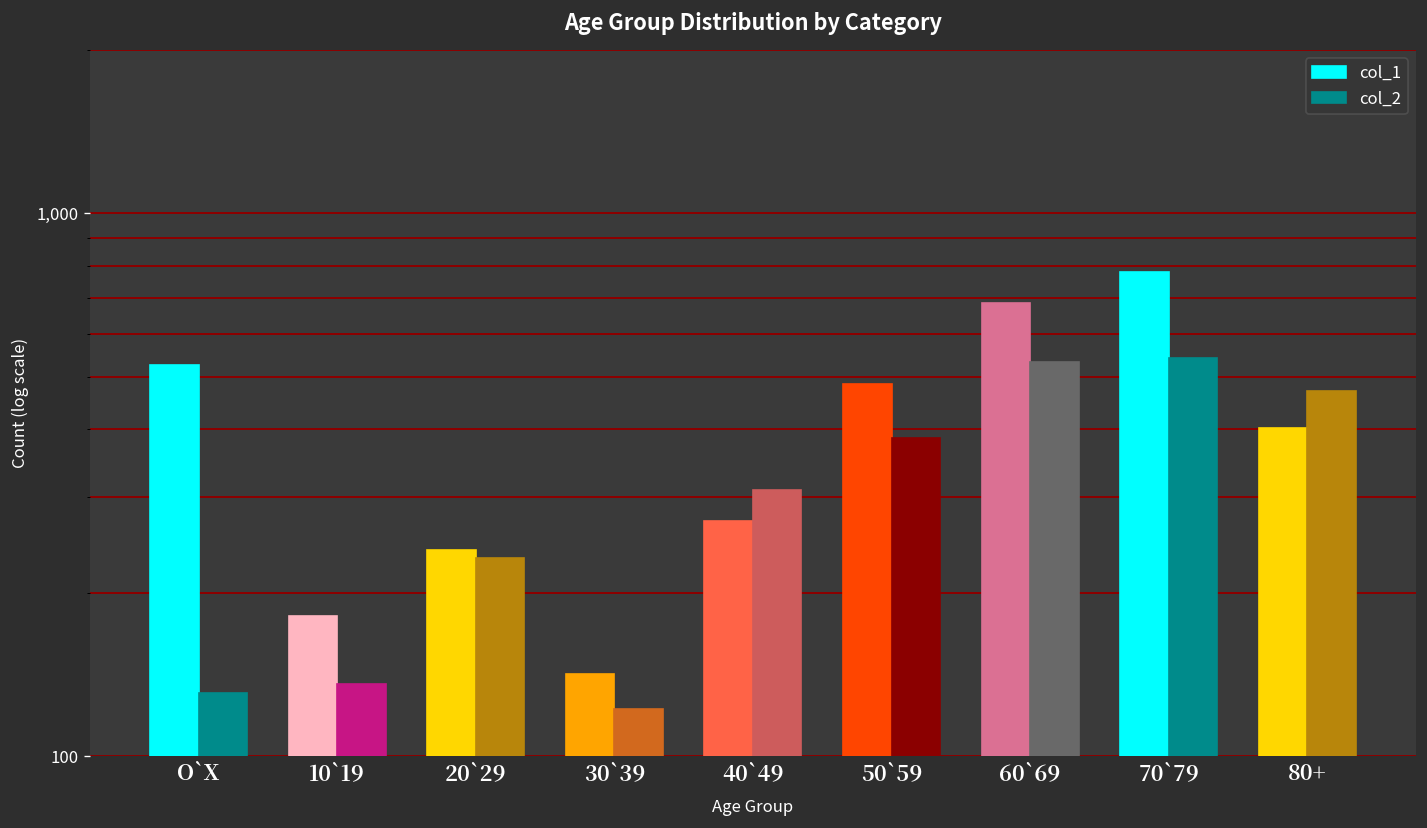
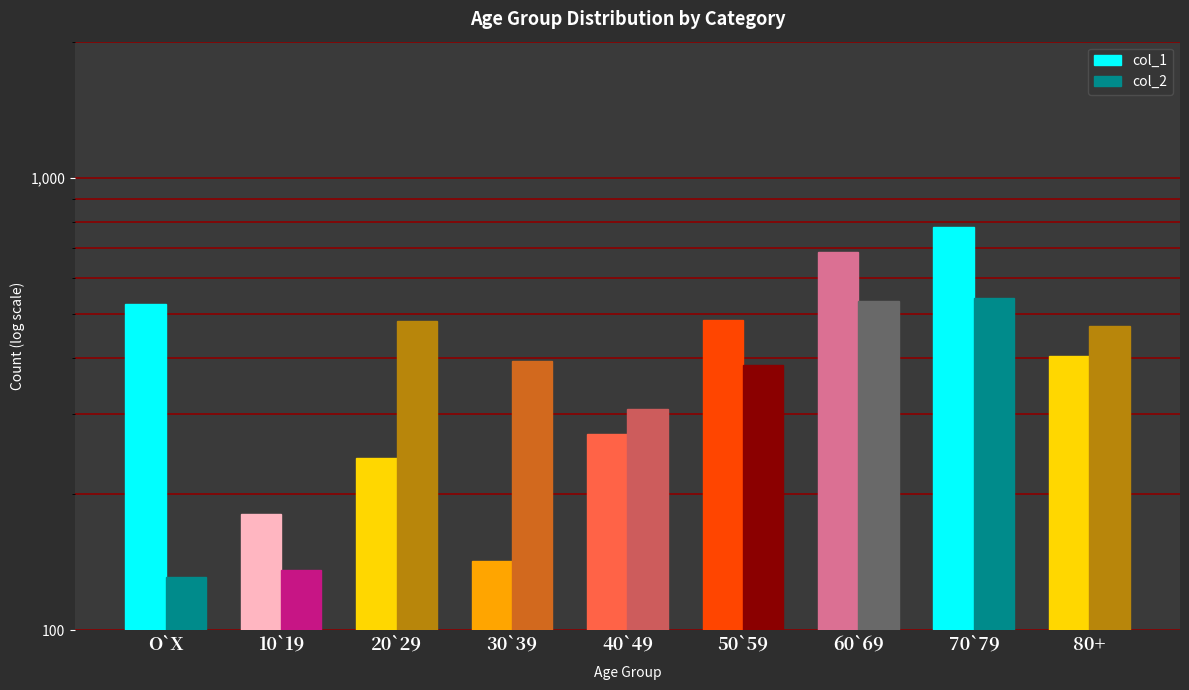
  {
    "col_1": {
      "O`X": 530,
      "10`19": 181,
      "20`29": 240,
      "30`39": 142,
      "40`49": 270,
      "50`59": 490,
      "60`69": 680,
      "70`79": 780,
      "80+": 400
    },
    "col_2": {
      "O`X": 131,
      "10`19": 136,
-     "20`29": 230,
-     "30`39": 122,
+     "20`29": 480,
+     "30`39": 390,
      "40`49": 310,
      "50`59": 390,
      "60`69": 530,
      "70`79": 540,
      "80+": 470
    }
  }
